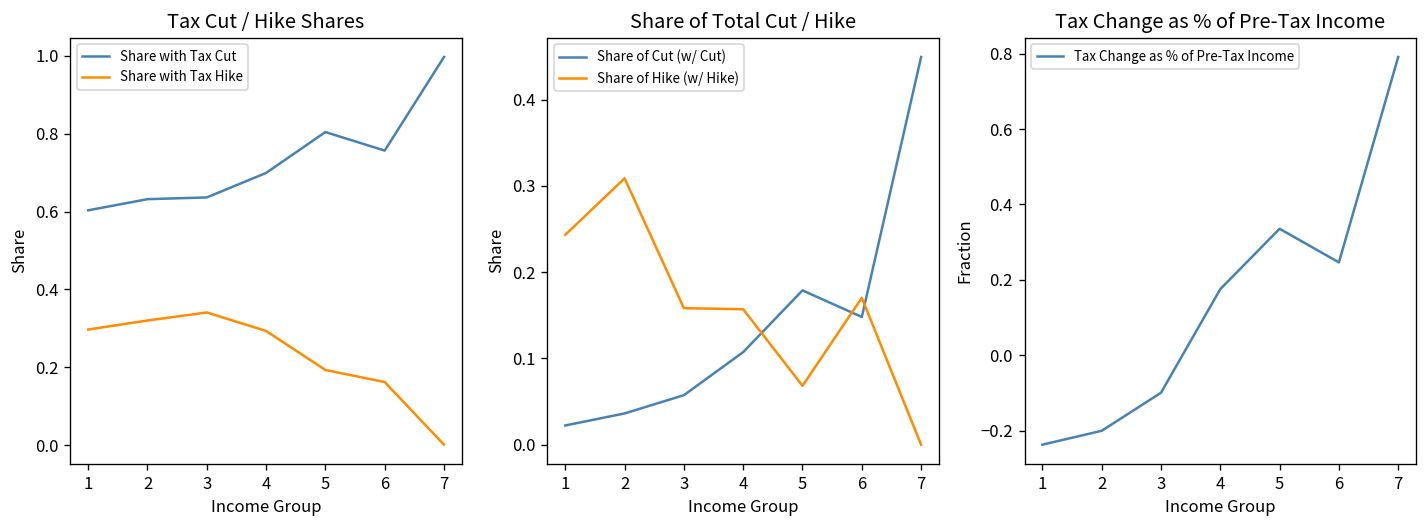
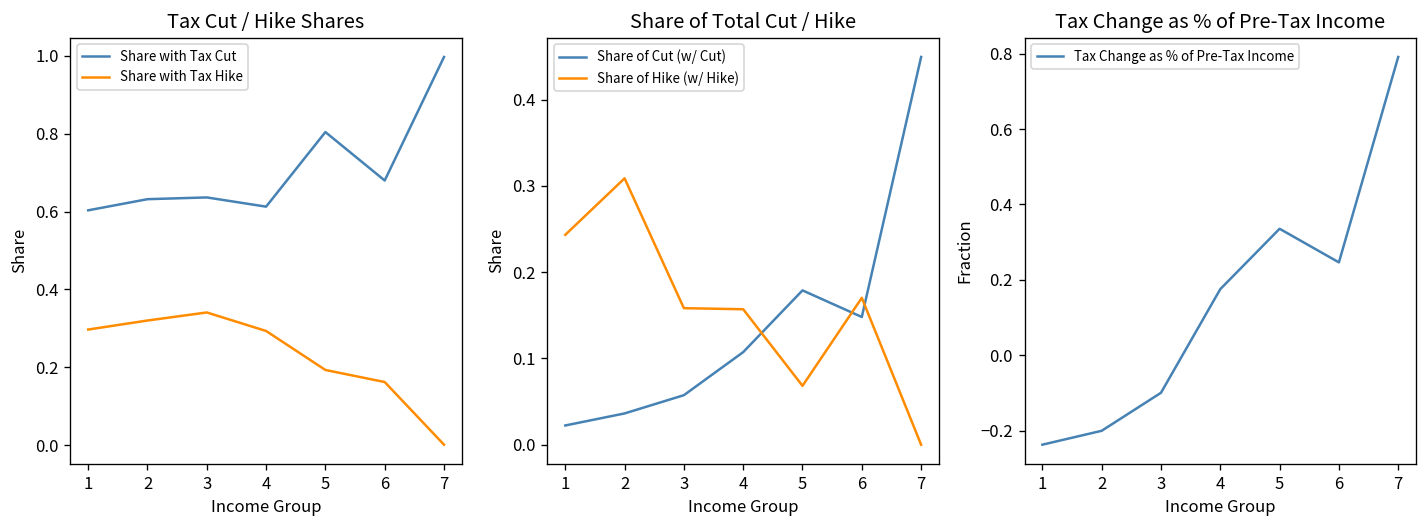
  {
    "Tax Cut / Hike Shares": {
      "Share with Tax Cut": {
        "1": 0.60,
        "2": 0.63,
        "3": 0.64,
-       "4": 0.70,
+       "4": 0.61,
        "5": 0.80,
-       "6": 0.76,
+       "6": 0.68,
        "7": 1.00
      },
      "Share with Tax Hike": {
        "1": 0.30,
        "2": 0.32,
        "3": 0.34,
        "4": 0.29,
        "5": 0.19,
        "6": 0.16,
        "7": 0.00
      }
    },
    "Share of Total Cut / Hike": {
      "Share of Cut (w/ Cut)": {
        "1": 0.02,
        "2": 0.04,
        "3": 0.06,
        "4": 0.11,
        "5": 0.18,
        "6": 0.15,
        "7": 0.45
      },
      "Share of Hike (w/ Hike)": {
        "1": 0.24,
        "2": 0.31,
        "3": 0.16,
        "4": 0.16,
        "5": 0.07,
        "6": 0.17,
        "7": 0.00
      }
    },
    "Tax Change as % of Pre-Tax Income": {
      "1": -0.24,
      "2": -0.20,
      "3": -0.10,
      "4": 0.18,
      "5": 0.34,
      "6": 0.25,
      "7": 0.79
    }
  }
